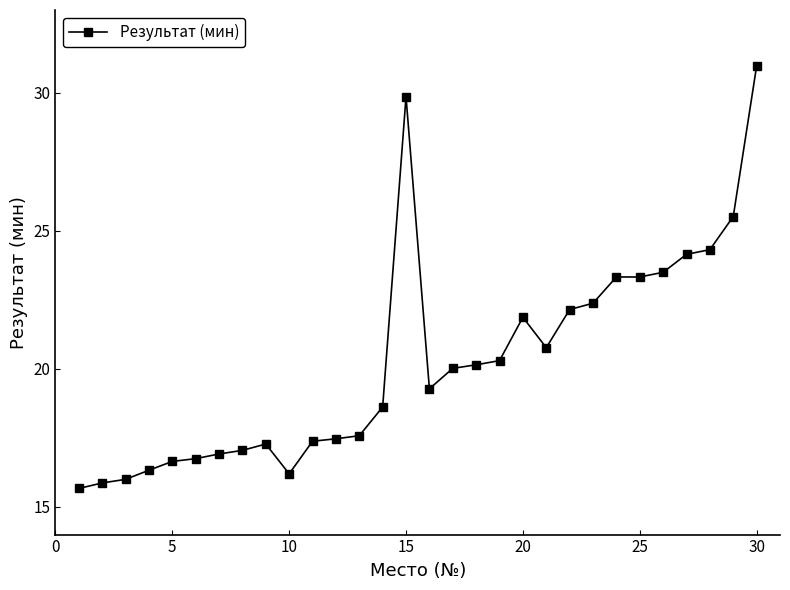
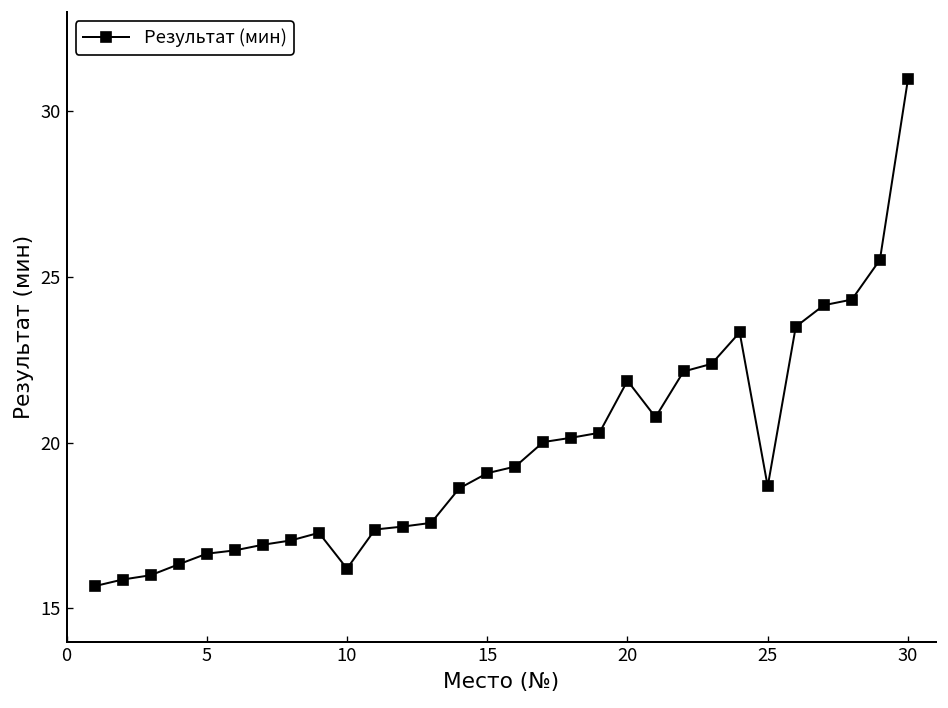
  {
    "5": 16.7,
    "10": 16.2,
-   "15": 29.9,
+   "15": 19.1,
    "20": 21.9,
-   "25": 23.3,
+   "25": 18.7,
    "30": 31.0
  }
